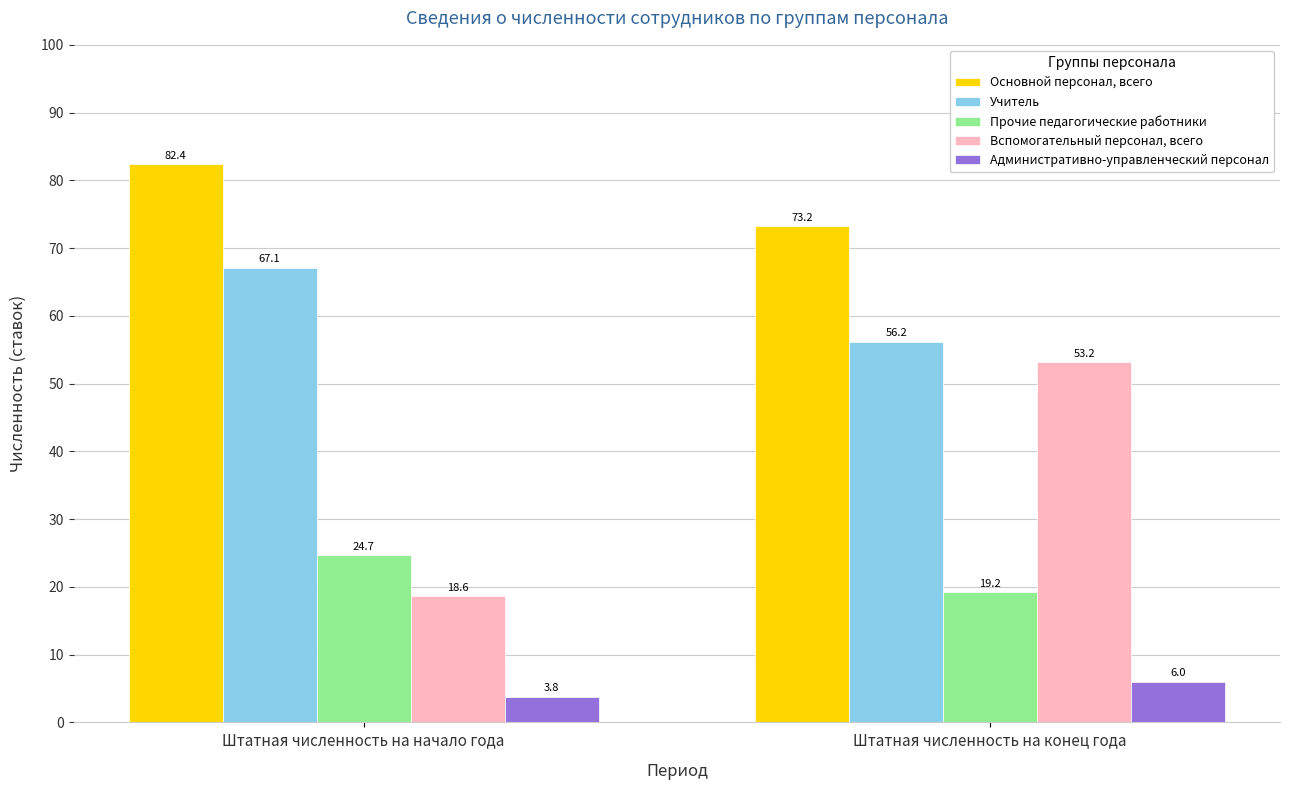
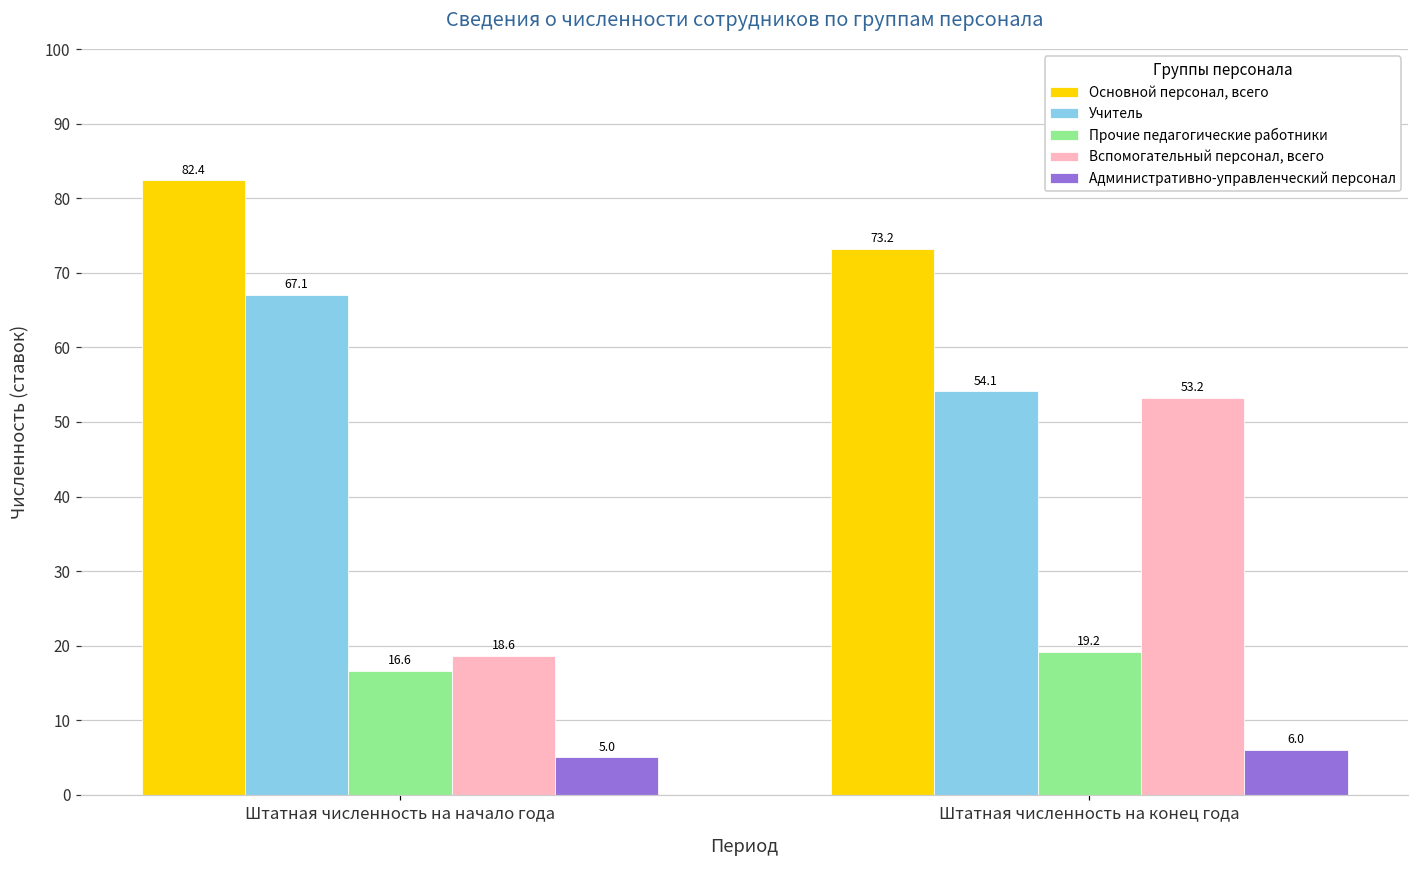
  {
    "Основной персонал, всего": {
      "Штатная численность на начало года": 82.4,
      "Штатная численность на конец года": 73.2
    },
    "Учитель": {
      "Штатная численность на начало года": 67.1,
-     "Штатная численность на конец года": 56.2
+     "Штатная численность на конец года": 54.1
    },
    "Прочие педагогические работники": {
-     "Штатная численность на начало года": 24.7,
+     "Штатная численность на начало года": 16.6,
      "Штатная численность на конец года": 19.2
    },
    "Вспомогательный персонал, всего": {
      "Штатная численность на начало года": 18.6,
      "Штатная численность на конец года": 53.2
    },
    "Административно-управленческий персонал": {
-     "Штатная численность на начало года": 3.8,
+     "Штатная численность на начало года": 5.0,
      "Штатная численность на конец года": 6.0
    }
  }
